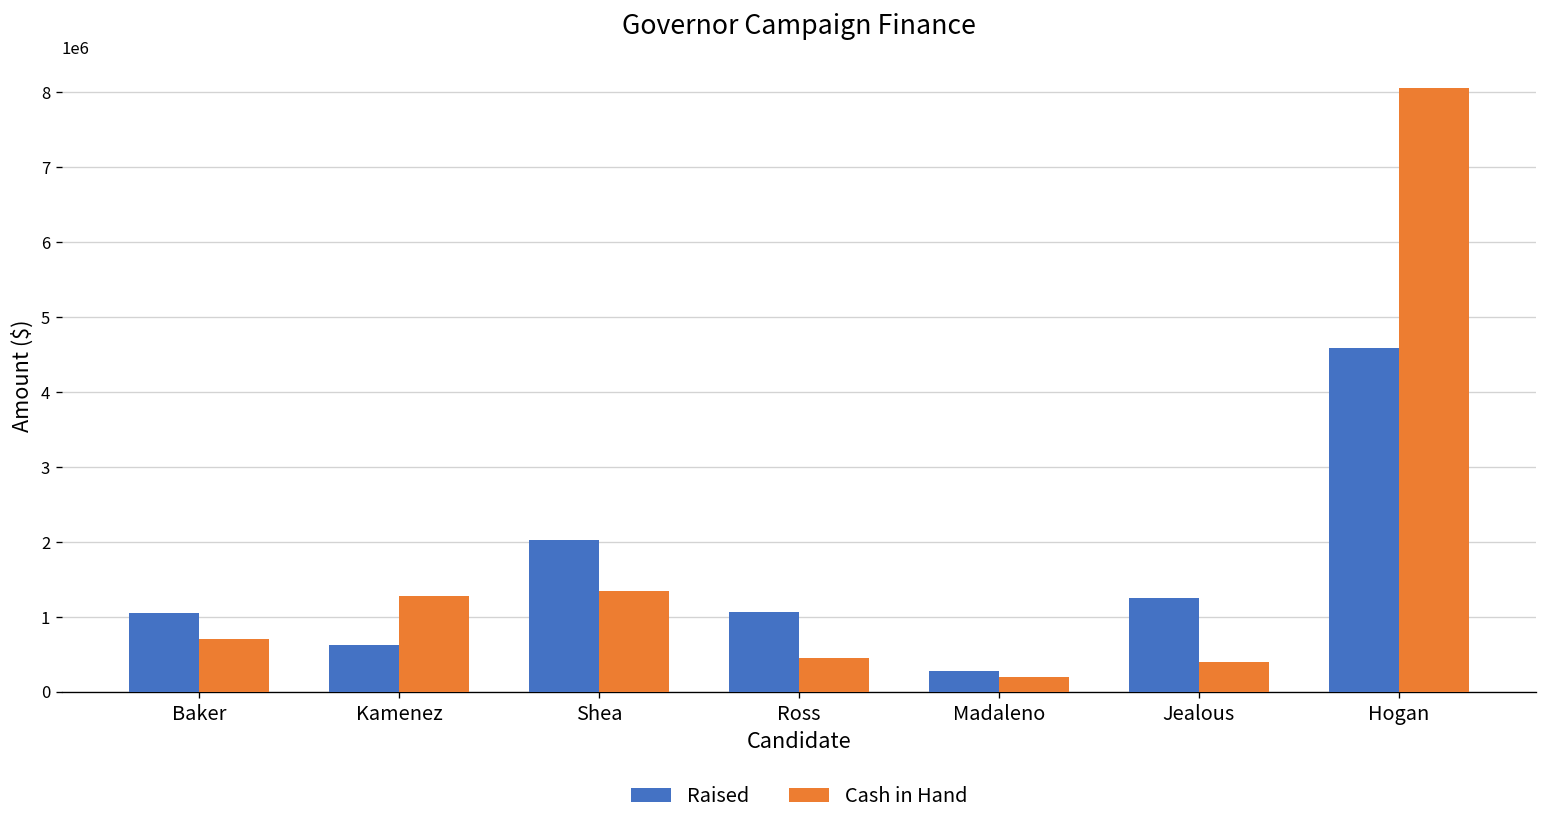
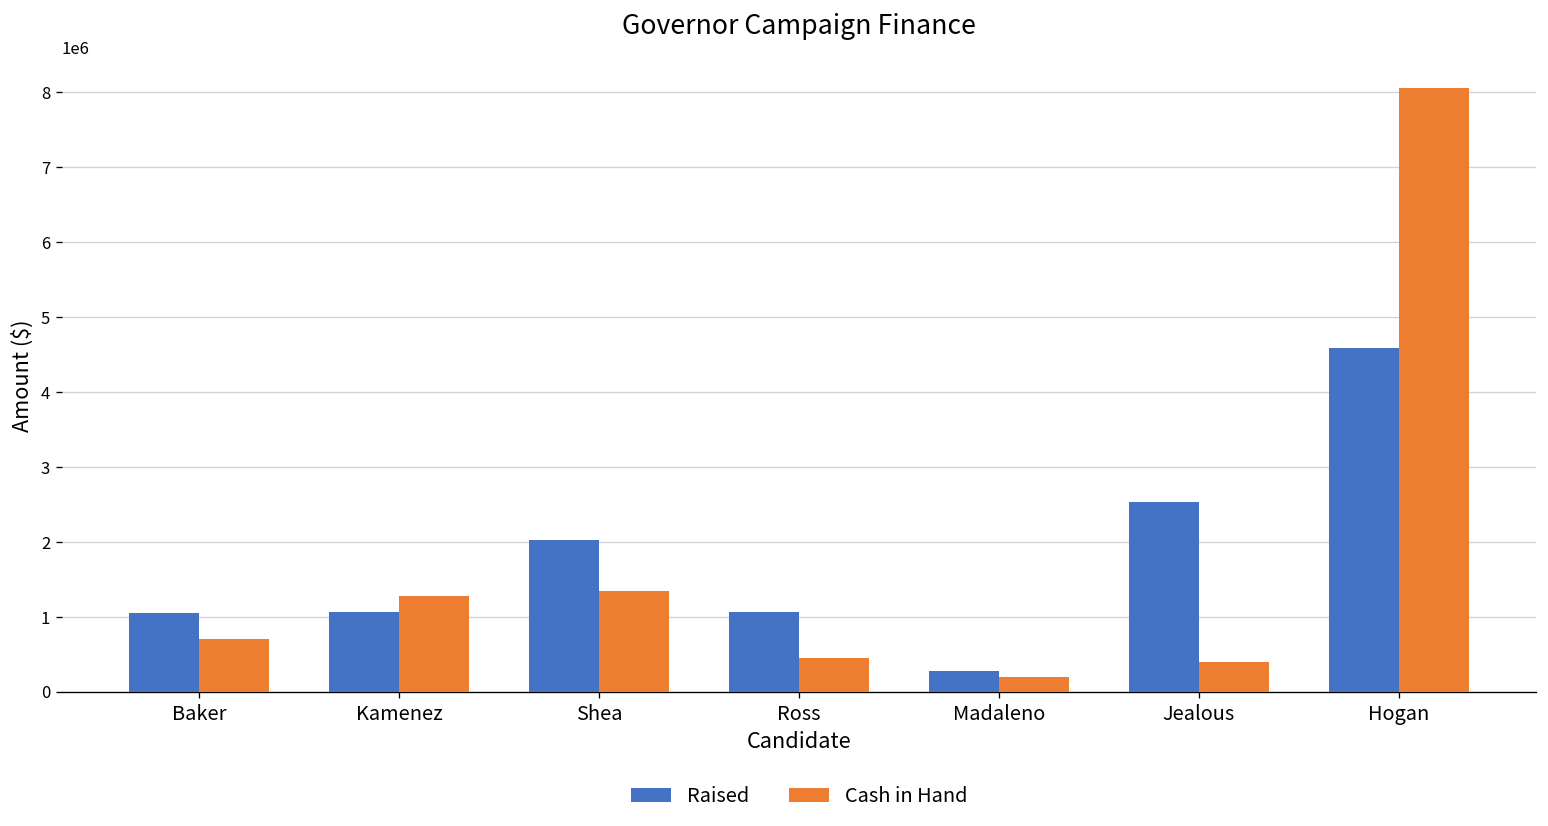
  {
    "Raised": {
      "Baker": 1100000,
-     "Kamenez": 600000,
+     "Kamenez": 1100000,
      "Shea": 2000000,
      "Ross": 1100000,
      "Madaleno": 300000,
-     "Jealous": 1300000,
+     "Jealous": 2500000,
      "Hogan": 4600000
    },
    "Cash in Hand": {
      "Baker": 700000,
      "Kamenez": 1300000,
      "Shea": 1300000,
      "Ross": 400000,
      "Madaleno": 200000,
      "Jealous": 400000,
      "Hogan": 8100000
    }
  }
